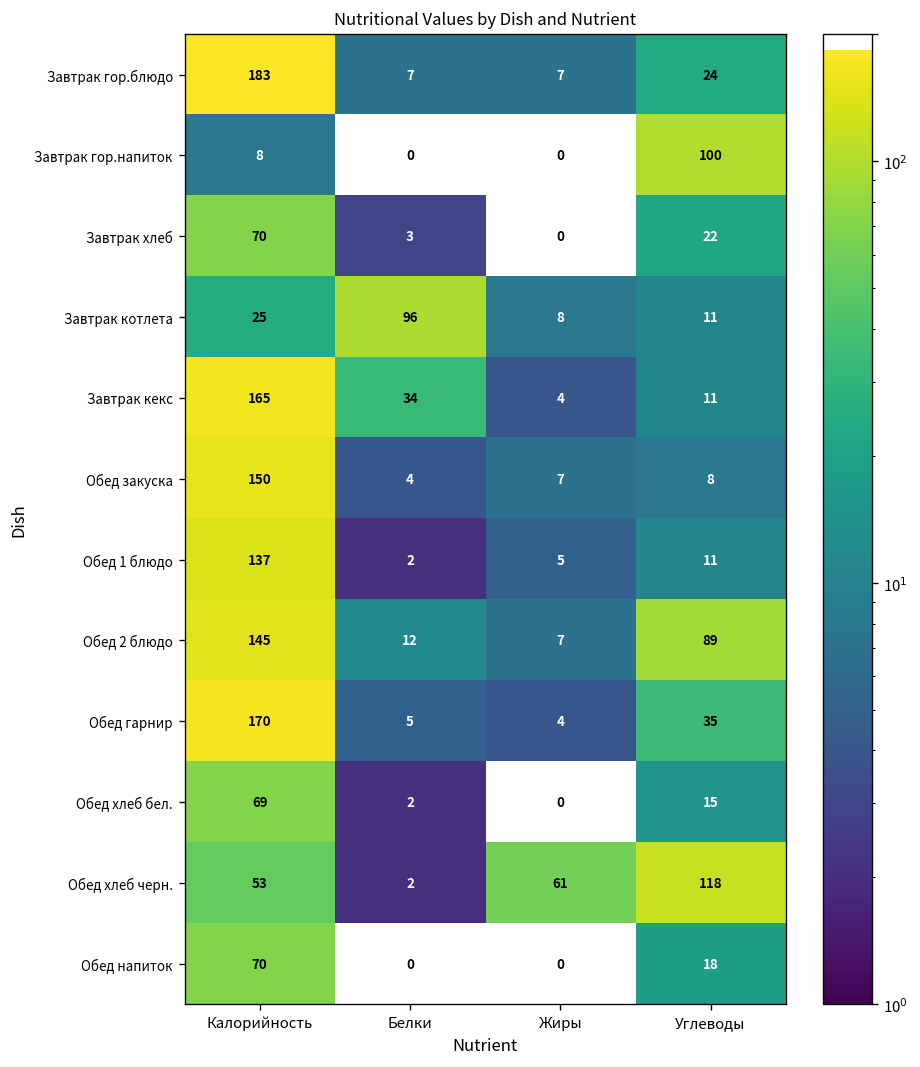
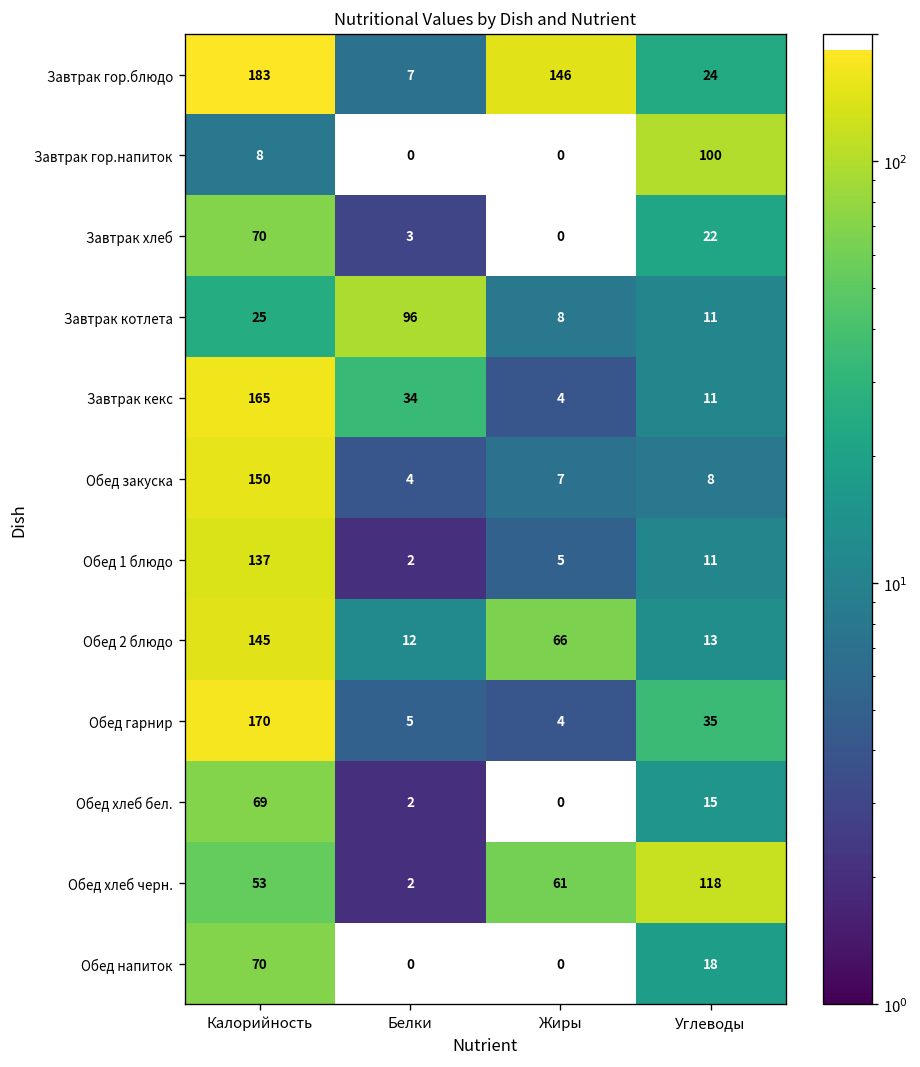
  {
    "Завтрак гор.блюдо": {
      "Калорийность": 183,
      "Белки": 7,
-     "Жиры": 7,
+     "Жиры": 146,
      "Углеводы": 24
    },
    "Завтрак гор.напиток": {
      "Калорийность": 8,
      "Белки": 0,
      "Жиры": 0,
      "Углеводы": 100
    },
    "Завтрак хлеб": {
      "Калорийность": 70,
      "Белки": 3,
      "Жиры": 0,
      "Углеводы": 22
    },
    "Завтрак котлета": {
      "Калорийность": 25,
      "Белки": 96,
      "Жиры": 8,
      "Углеводы": 11
    },
    "Завтрак кекс": {
      "Калорийность": 165,
      "Белки": 34,
      "Жиры": 4,
      "Углеводы": 11
    },
    "Обед закуска": {
      "Калорийность": 150,
      "Белки": 4,
      "Жиры": 7,
      "Углеводы": 8
    },
    "Обед 1 блюдо": {
      "Калорийность": 137,
      "Белки": 2,
      "Жиры": 5,
      "Углеводы": 11
    },
    "Обед 2 блюдо": {
      "Калорийность": 145,
      "Белки": 12,
-     "Жиры": 7,
-     "Углеводы": 89
+     "Жиры": 66,
+     "Углеводы": 13
    },
    "Обед гарнир": {
      "Калорийность": 170,
      "Белки": 5,
      "Жиры": 4,
      "Углеводы": 35
    },
    "Обед хлеб бел.": {
      "Калорийность": 69,
      "Белки": 2,
      "Жиры": 0,
      "Углеводы": 15
    },
    "Обед хлеб черн.": {
      "Калорийность": 53,
      "Белки": 2,
      "Жиры": 61,
      "Углеводы": 118
    },
    "Обед напиток": {
      "Калорийность": 70,
      "Белки": 0,
      "Жиры": 0,
      "Углеводы": 18
    }
  }
